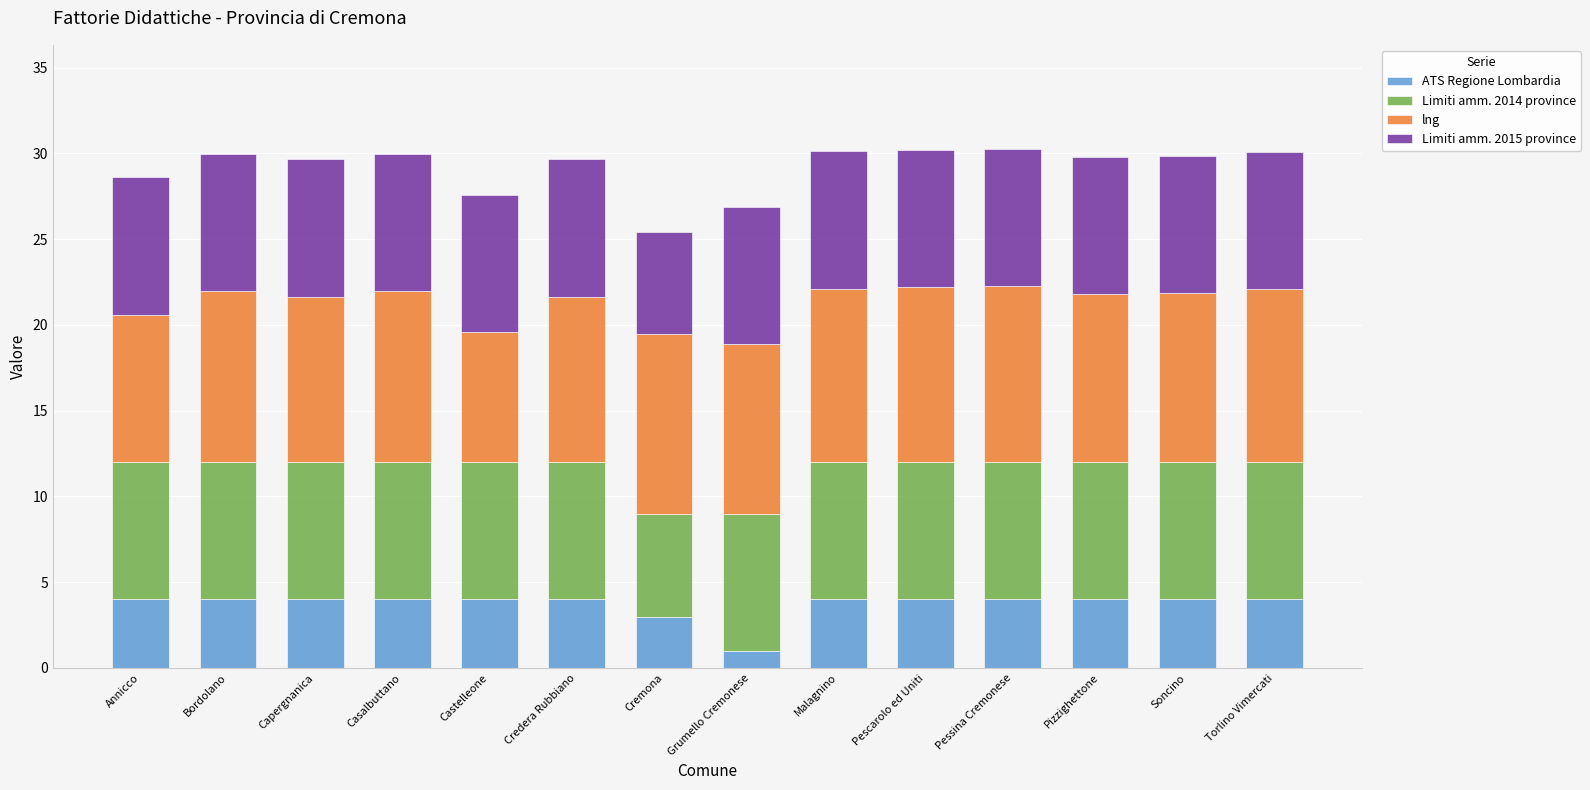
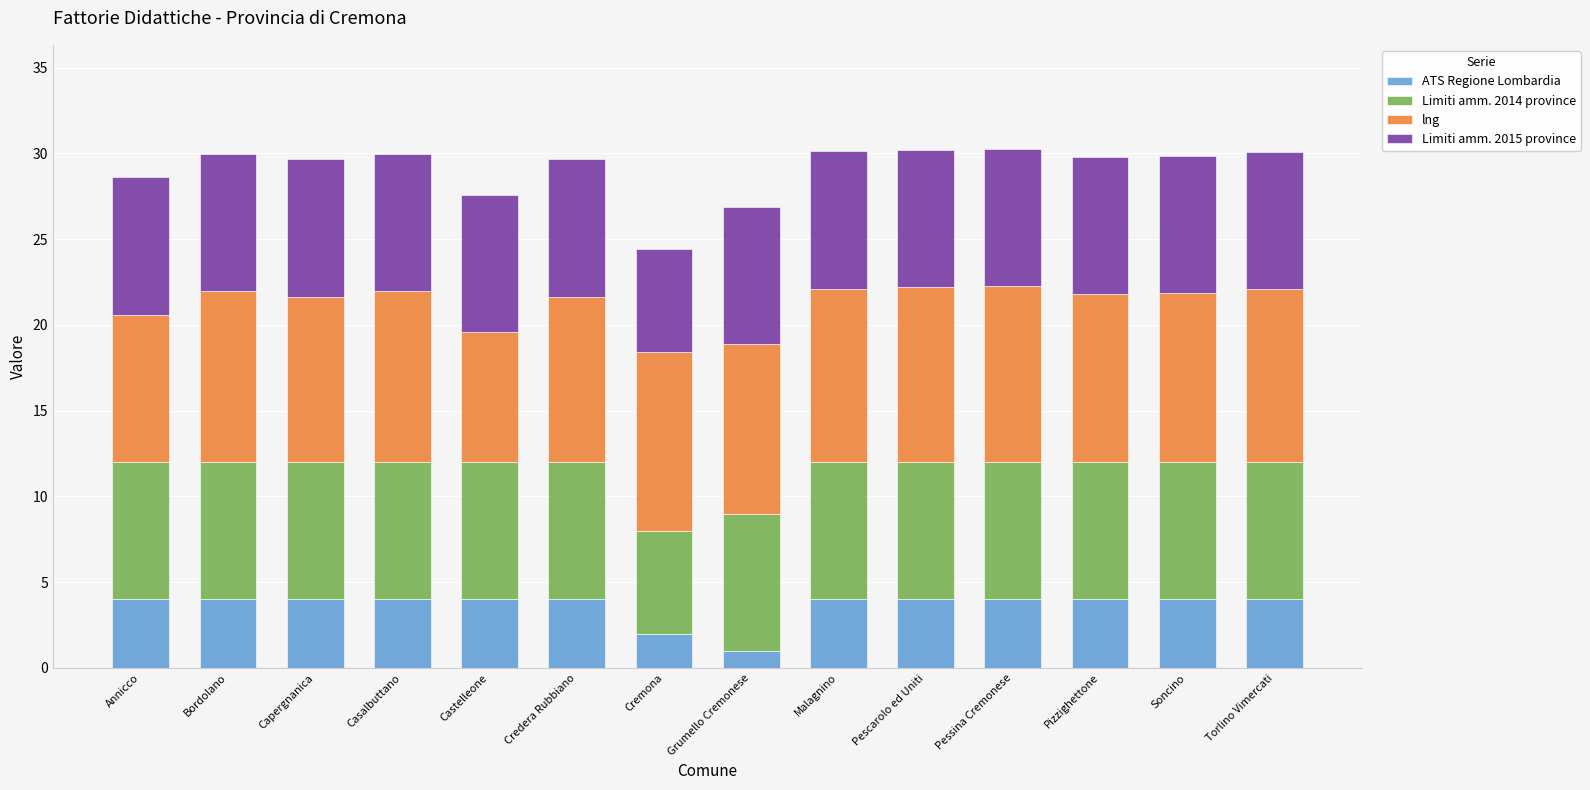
  {
    "ATS Regione Lombardia": {
      "Annicco": 4,
      "Bordolano": 4,
      "Capergnanica": 4,
      "Casalbuttano": 4,
      "Castelleone": 4,
      "Credera Rubbiano": 4,
-     "Cremona": 3,
+     "Cremona": 2,
      "Grumello Cremonese": 1,
      "Malagnino": 4,
      "Pescarolo ed Uniti": 4,
      "Pessina Cremonese": 4,
      "Pizzighettone": 4,
      "Soncino": 4,
      "Torlino Vimercati": 4
    },
    "Limiti amm. 2014 province": {
      "Annicco": 8,
      "Bordolano": 8,
      "Capergnanica": 8,
      "Casalbuttano": 8,
      "Castelleone": 8,
      "Credera Rubbiano": 8,
      "Cremona": 6,
      "Grumello Cremonese": 8,
      "Malagnino": 8,
      "Pescarolo ed Uniti": 8,
      "Pessina Cremonese": 8,
      "Pizzighettone": 8,
      "Soncino": 8,
      "Torlino Vimercati": 8
    },
    "lng": {
      "Annicco": 8.6,
      "Bordolano": 10,
      "Capergnanica": 9.6,
      "Casalbuttano": 10,
      "Castelleone": 7.6,
      "Credera Rubbiano": 9.6,
      "Cremona": 10.4,
      "Grumello Cremonese": 10,
      "Malagnino": 10,
      "Pescarolo ed Uniti": 10.2,
      "Pessina Cremonese": 10.3,
      "Pizzighettone": 9.8,
      "Soncino": 10,
      "Torlino Vimercati": 10
    },
    "Limiti amm. 2015 province": {
      "Annicco": 8,
      "Bordolano": 8,
      "Capergnanica": 8,
      "Casalbuttano": 8,
      "Castelleone": 8,
      "Credera Rubbiano": 8,
      "Cremona": 6,
      "Grumello Cremonese": 8,
      "Malagnino": 8,
      "Pescarolo ed Uniti": 8,
      "Pessina Cremonese": 8,
      "Pizzighettone": 8,
      "Soncino": 8,
      "Torlino Vimercati": 8
    }
  }
